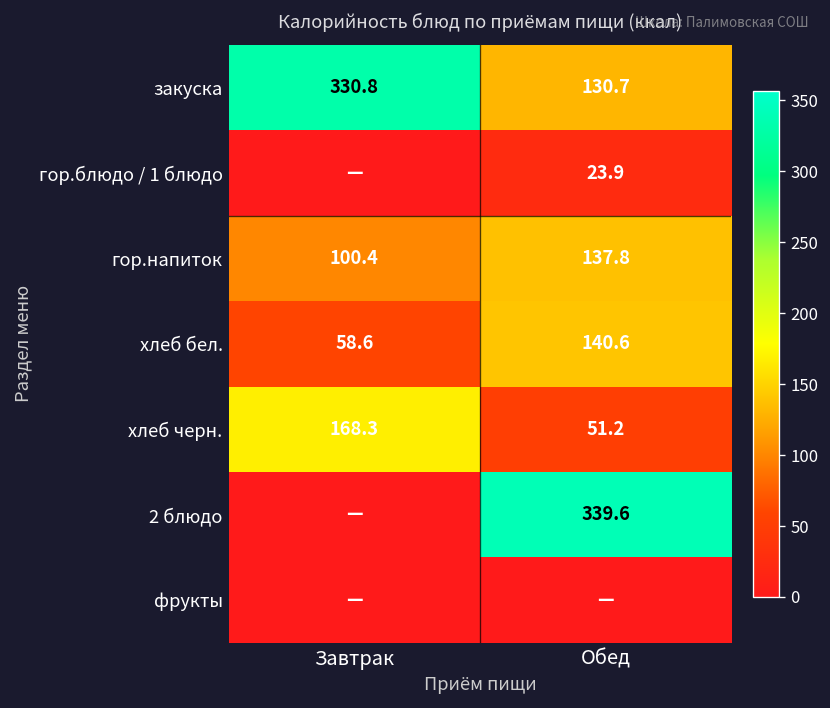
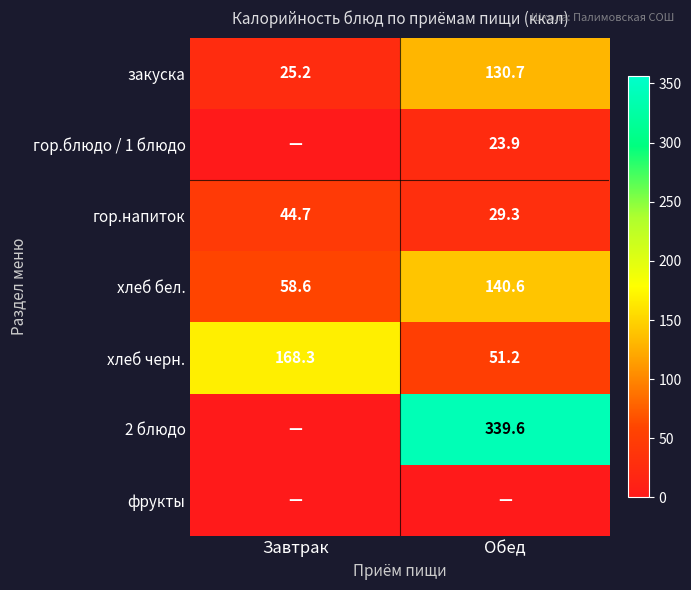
  {
    "закуска": {
-     "Завтрак": 330.8,
+     "Завтрак": 25.2,
      "Обед": 130.7
    },
    "гор.блюдо / 1 блюдо": {
      "Обед": 23.9
    },
    "гор.напиток": {
-     "Завтрак": 100.4,
-     "Обед": 137.8
+     "Завтрак": 44.7,
+     "Обед": 29.3
    },
    "хлеб бел.": {
      "Завтрак": 58.6,
      "Обед": 140.6
    },
    "хлеб черн.": {
      "Завтрак": 168.3,
      "Обед": 51.2
    },
    "2 блюдо": {
      "Обед": 339.6
    }
  }
